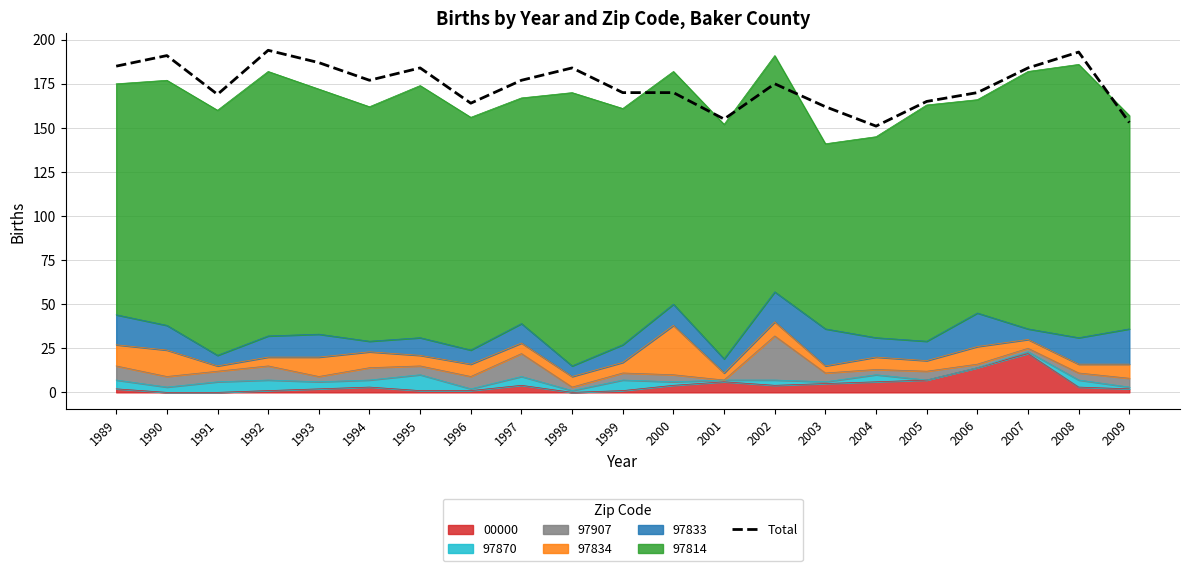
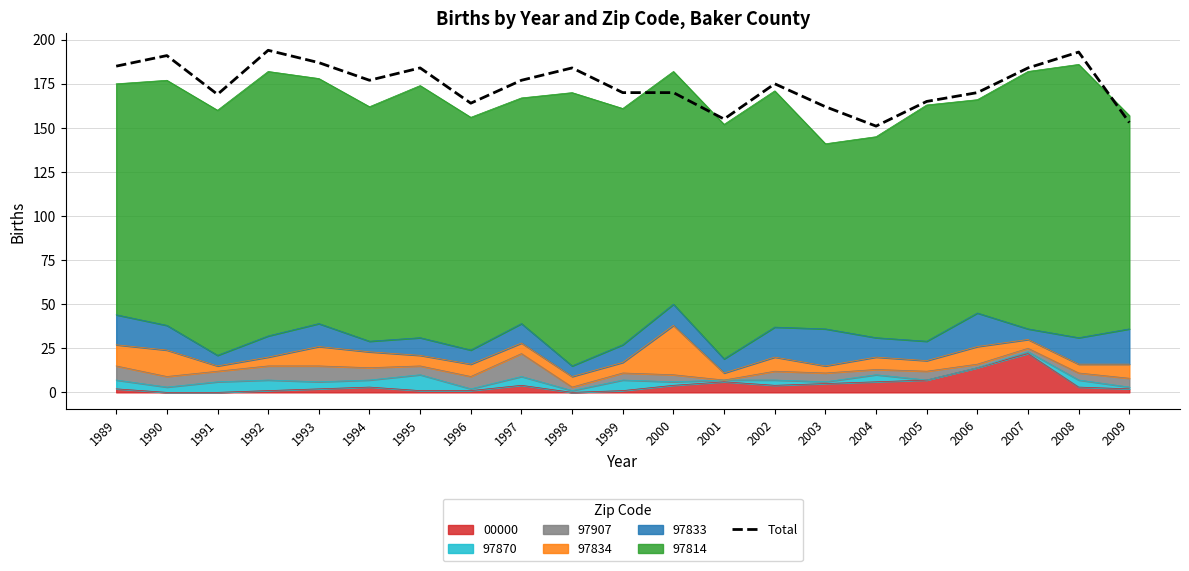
  {
    "00000": {
      "1989": 2,
      "1990": 0,
      "1991": 0,
      "1992": 1,
      "1993": 2,
      "1994": 3,
      "1995": 1,
      "1997": 4,
      "1999": 1,
      "2000": 4,
      "2002": 4,
      "2004": 6,
      "2008": 3
    },
    "97870": {
      "1989": 5,
      "1990": 3,
      "1991": 6,
      "1992": 6,
      "1993": 4,
      "1994": 4,
      "1995": 9,
      "1997": 5,
      "1999": 6,
      "2000": 2,
      "2002": 3,
      "2004": 4,
      "2008": 4
    },
    "97907": {
      "1989": 8,
      "1990": 6,
      "1991": 6,
      "1992": 8,
-     "1993": 3,
+     "1993": 9,
      "1994": 7,
      "1995": 5,
      "1996": 7,
      "1997": 13,
      "1998": 2,
      "1999": 4,
      "2000": 4,
-     "2002": 25,
+     "2002": 5,
      "2003": 5,
      "2004": 3,
      "2005": 5,
      "2006": 2,
      "2007": 2,
      "2008": 4,
      "2009": 5
    },
    "97834": {
      "1989": 12,
      "1990": 15,
      "1991": 3,
      "1992": 5,
      "1993": 11,
      "1994": 9,
      "1995": 6,
      "1996": 7,
      "1997": 6,
      "1998": 6,
      "1999": 6,
      "2000": 28,
      "2001": 4,
      "2002": 8,
      "2003": 4,
      "2004": 7,
      "2005": 6,
      "2006": 10,
      "2007": 5,
      "2008": 5,
      "2009": 8
    },
    "97833": {
      "1989": 17,
      "1990": 14,
      "1991": 6,
      "1992": 12,
      "1993": 13,
      "1994": 6,
      "1995": 10,
      "1996": 8,
      "1997": 11,
      "1998": 6,
      "1999": 10,
      "2000": 12,
      "2001": 8,
      "2002": 17,
      "2003": 21,
      "2004": 11,
      "2005": 11,
      "2006": 19,
      "2007": 6,
      "2008": 15,
      "2009": 20
    },
    "97814": {
      "1989": 131,
      "1990": 139,
      "1991": 139,
      "1992": 150,
      "1993": 139,
      "1994": 133,
      "1995": 143,
      "1996": 132,
      "1997": 128,
      "1998": 155,
      "1999": 134,
      "2000": 132,
      "2001": 133,
      "2002": 134,
      "2003": 105,
      "2004": 114,
      "2005": 134,
      "2006": 121,
      "2007": 146,
      "2008": 155,
      "2009": 121
    },
    "Total": {
      "1989": 185,
      "1990": 191,
      "1991": 169,
      "1992": 194,
      "1993": 187,
      "1994": 177,
      "1995": 184,
      "1996": 164,
      "1997": 177,
      "1998": 184,
      "1999": 170,
      "2000": 170,
      "2001": 155,
      "2002": 175,
      "2003": 162,
      "2004": 151,
      "2005": 165,
      "2006": 170,
      "2007": 184,
      "2008": 193,
      "2009": 153
    }
  }
